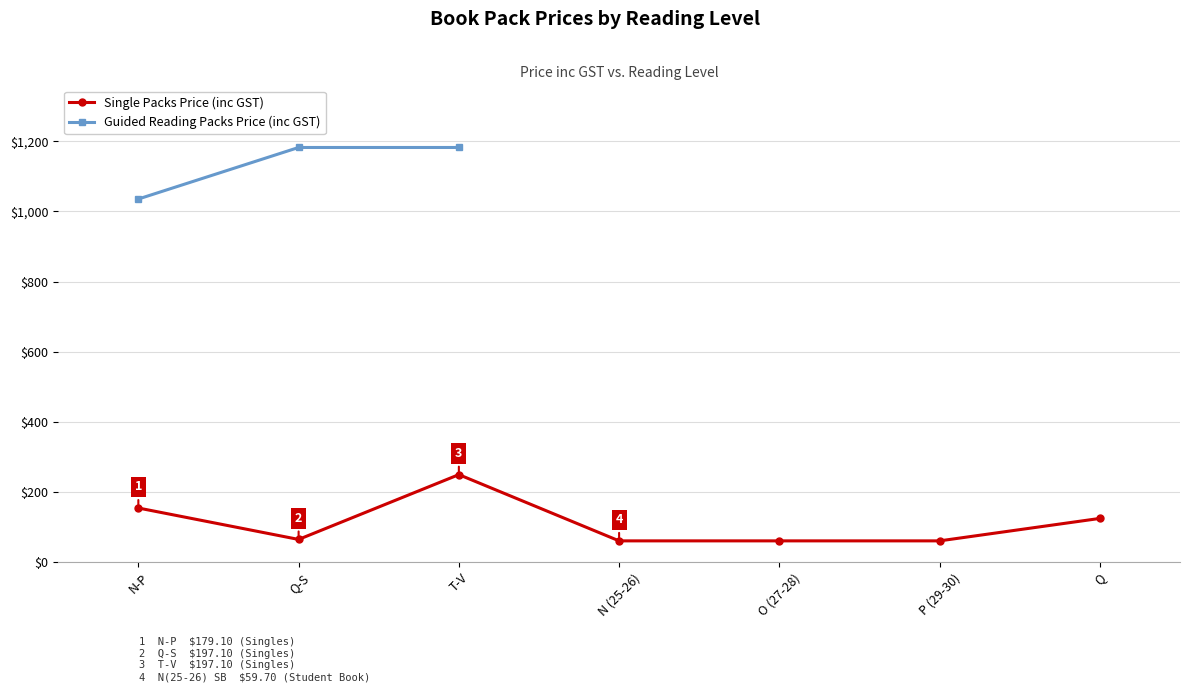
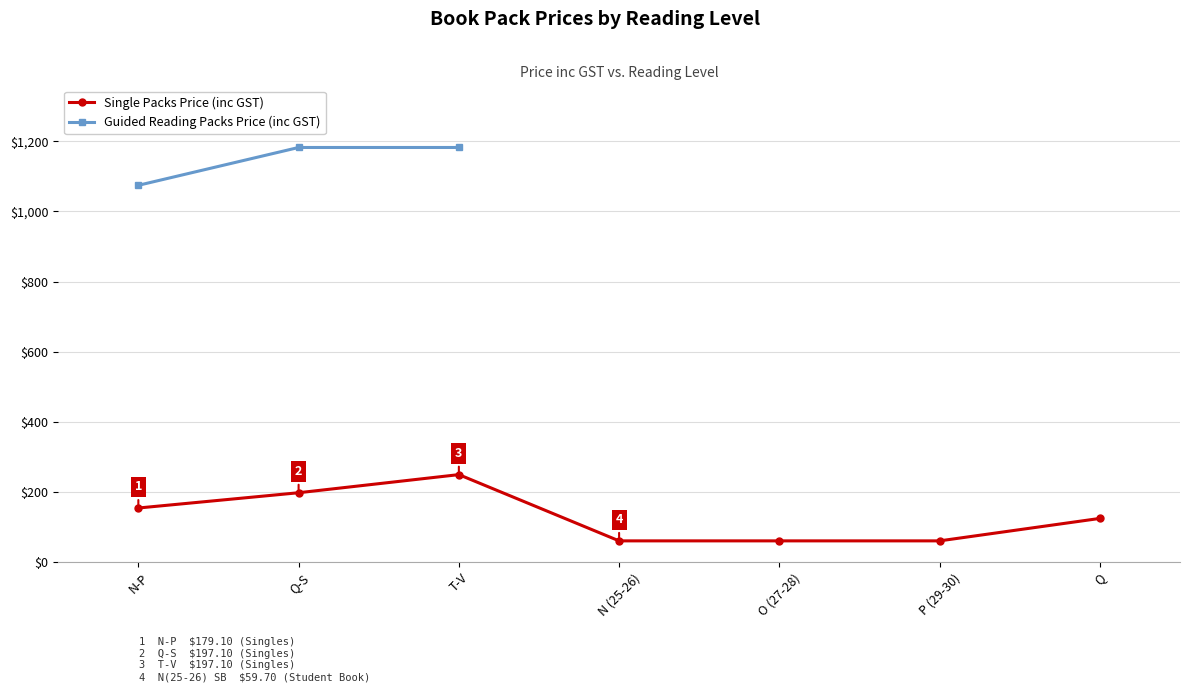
  {
    "Single Packs Price (inc GST)": {
-     "Q-S": "$60",
+     "Q-S": "$200",
      "O (27-28)": "$60",
      "P (29-30)": "$60",
      "Q": "$120"
    },
    "Guided Reading Packs Price (inc GST)": {
-     "N-P": "$1,040",
+     "N-P": "$1,070",
      "Q-S": "$1,180",
      "T-V": "$1,180"
    }
  }
